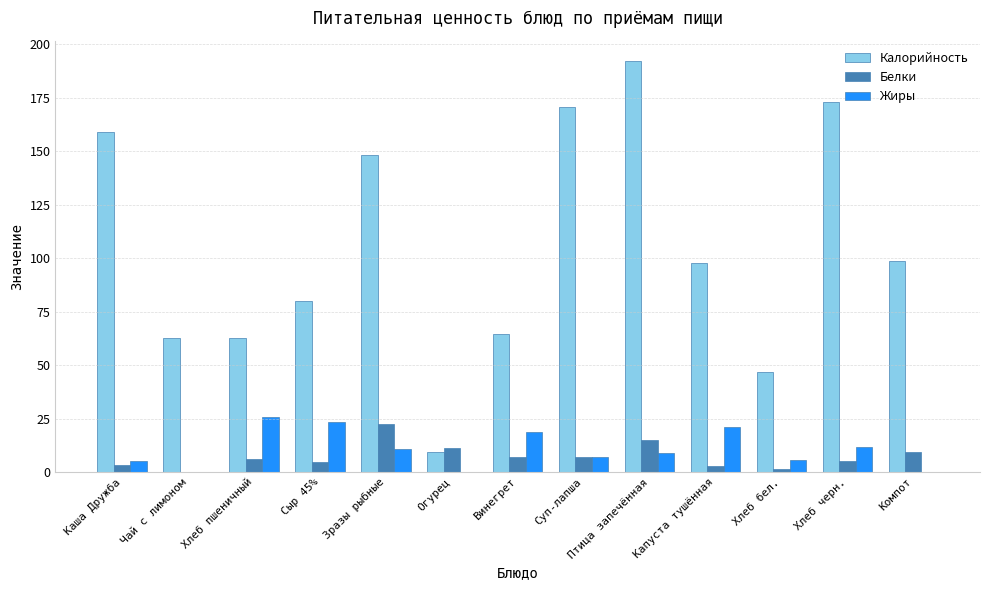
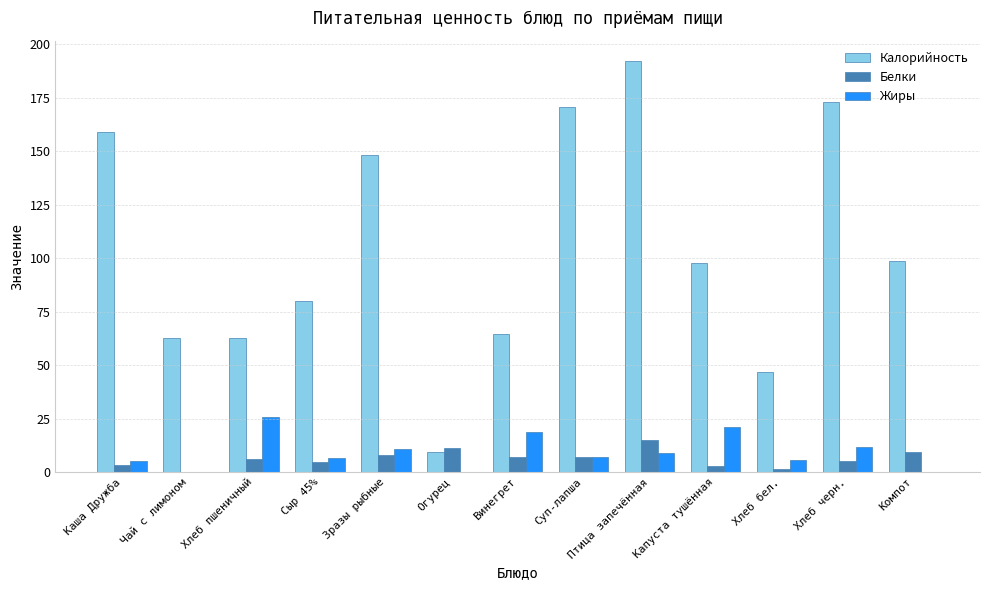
  {
    "Калорийность": {
      "Каша Дружба": 159,
      "Чай с лимоном": 62,
      "Хлеб пшеничный": 63,
      "Сыр 45%": 80,
      "Зразы рыбные": 148,
      "Огурец": 9,
      "Винегрет": 64,
      "Суп-лапша": 170,
      "Птица запечённая": 192,
      "Капуста тушённая": 98,
      "Хлеб бел.": 47,
      "Хлеб черн.": 173,
      "Компот": 99
    },
    "Белки": {
      "Каша Дружба": 3,
      "Хлеб пшеничный": 6,
      "Сыр 45%": 5,
-     "Зразы рыбные": 23,
+     "Зразы рыбные": 8,
      "Огурец": 11,
      "Винегрет": 7,
      "Суп-лапша": 7,
      "Птица запечённая": 15,
      "Капуста тушённая": 3,
      "Хлеб бел.": 2,
      "Хлеб черн.": 5,
      "Компот": 10
    },
    "Жиры": {
      "Каша Дружба": 5,
      "Чай с лимоном": 0,
      "Хлеб пшеничный": 26,
-     "Сыр 45%": 24,
+     "Сыр 45%": 7,
      "Зразы рыбные": 11,
      "Винегрет": 19,
      "Суп-лапша": 7,
      "Птица запечённая": 9,
      "Капуста тушённая": 21,
      "Хлеб бел.": 6,
      "Хлеб черн.": 12,
      "Компот": 0
    }
  }
